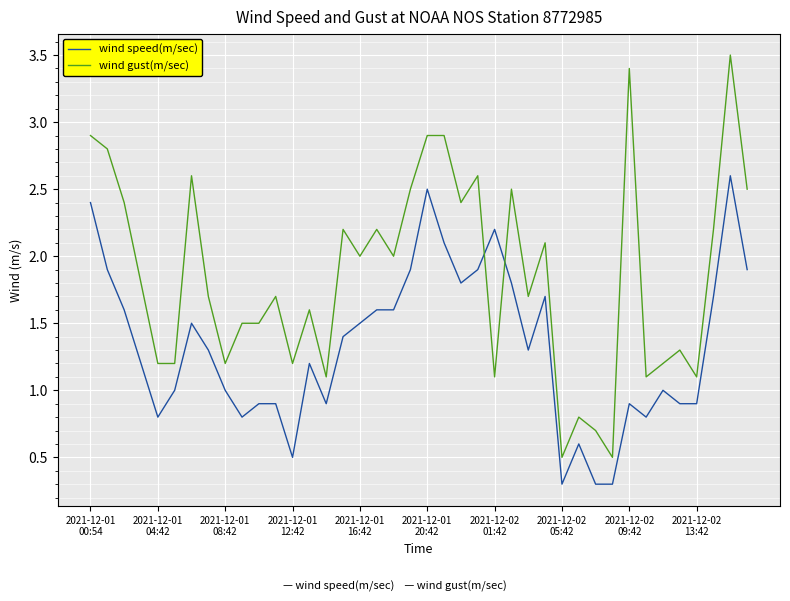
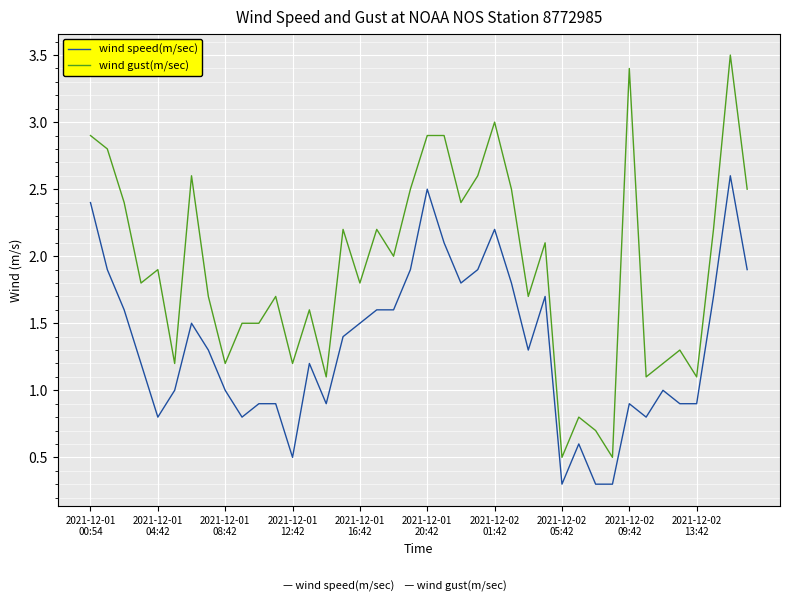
  {
    "wind speed(m/sec)": {
      "2021-12-01 00:54": 2.4,
      "2021-12-01 04:42": 0.8,
      "2021-12-01 08:42": 1.0,
      "2021-12-01 12:42": 0.5,
      "2021-12-01 16:42": 1.5,
      "2021-12-01 20:42": 2.5,
      "2021-12-02 01:42": 2.2,
      "2021-12-02 05:42": 0.3,
      "2021-12-02 09:42": 0.9,
      "2021-12-02 13:42": 0.9
    },
    "wind gust(m/sec)": {
      "2021-12-01 00:54": 2.9,
-     "2021-12-01 04:42": 1.2,
+     "2021-12-01 04:42": 1.9,
      "2021-12-01 08:42": 1.2,
      "2021-12-01 12:42": 1.2,
-     "2021-12-01 16:42": 2.0,
+     "2021-12-01 16:42": 1.8,
      "2021-12-01 20:42": 2.9,
-     "2021-12-02 01:42": 1.1,
+     "2021-12-02 01:42": 3.0,
      "2021-12-02 05:42": 0.5,
      "2021-12-02 09:42": 3.4,
      "2021-12-02 13:42": 1.1
    }
  }
